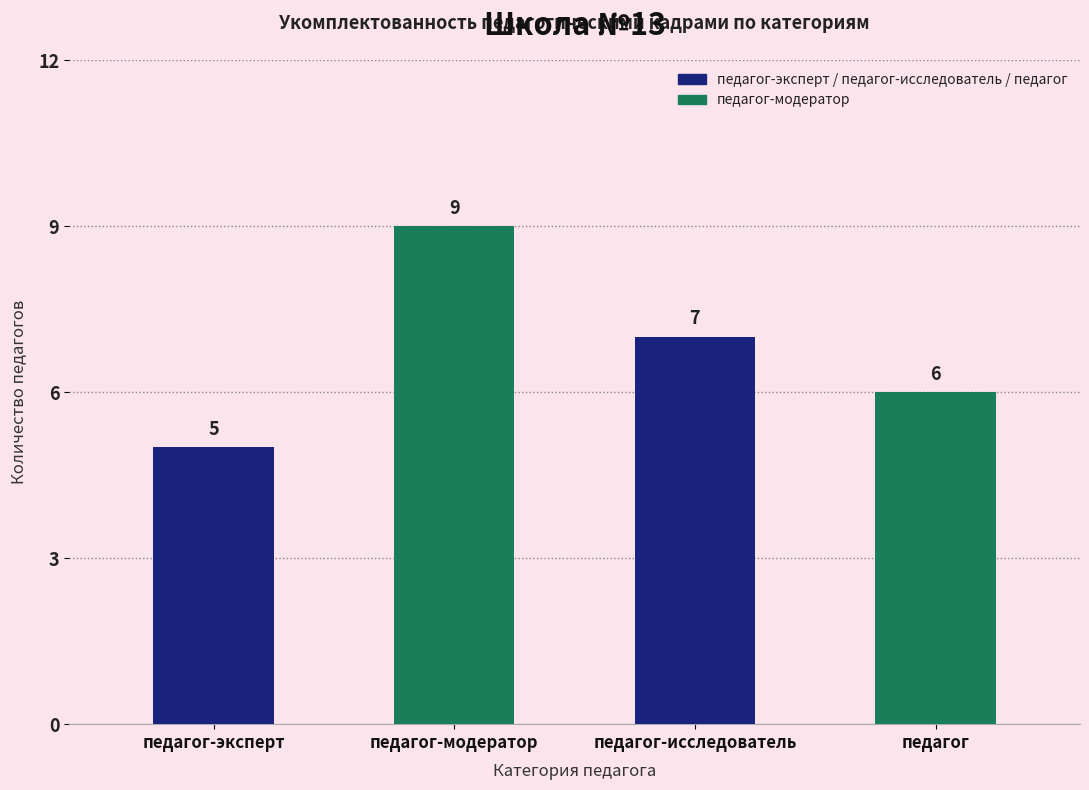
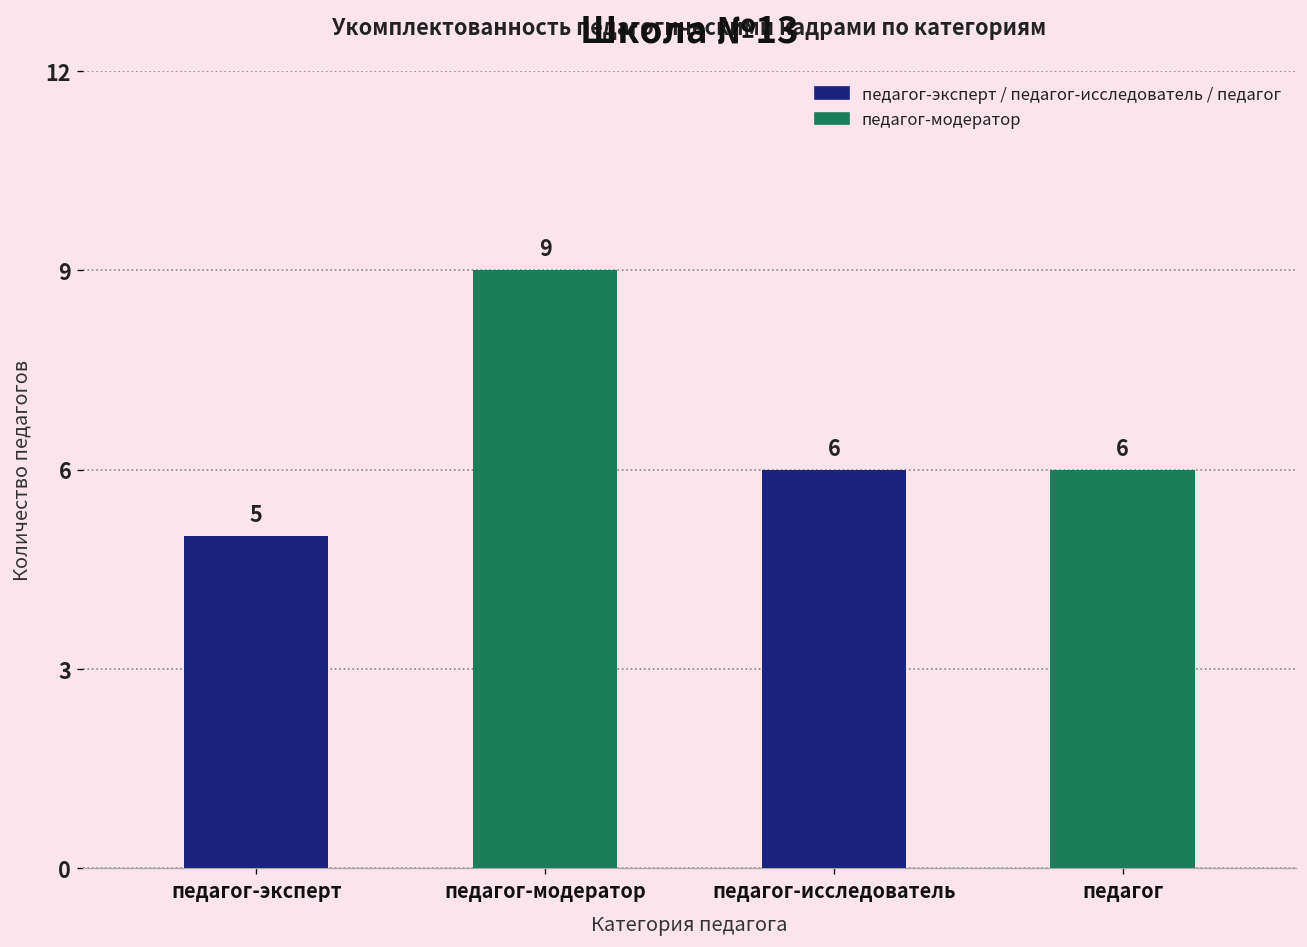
  {
    "педагог-эксперт": 5,
    "педагог-модератор": 9,
-   "педагог-исследователь": 7,
+   "педагог-исследователь": 6,
    "педагог": 6
  }
